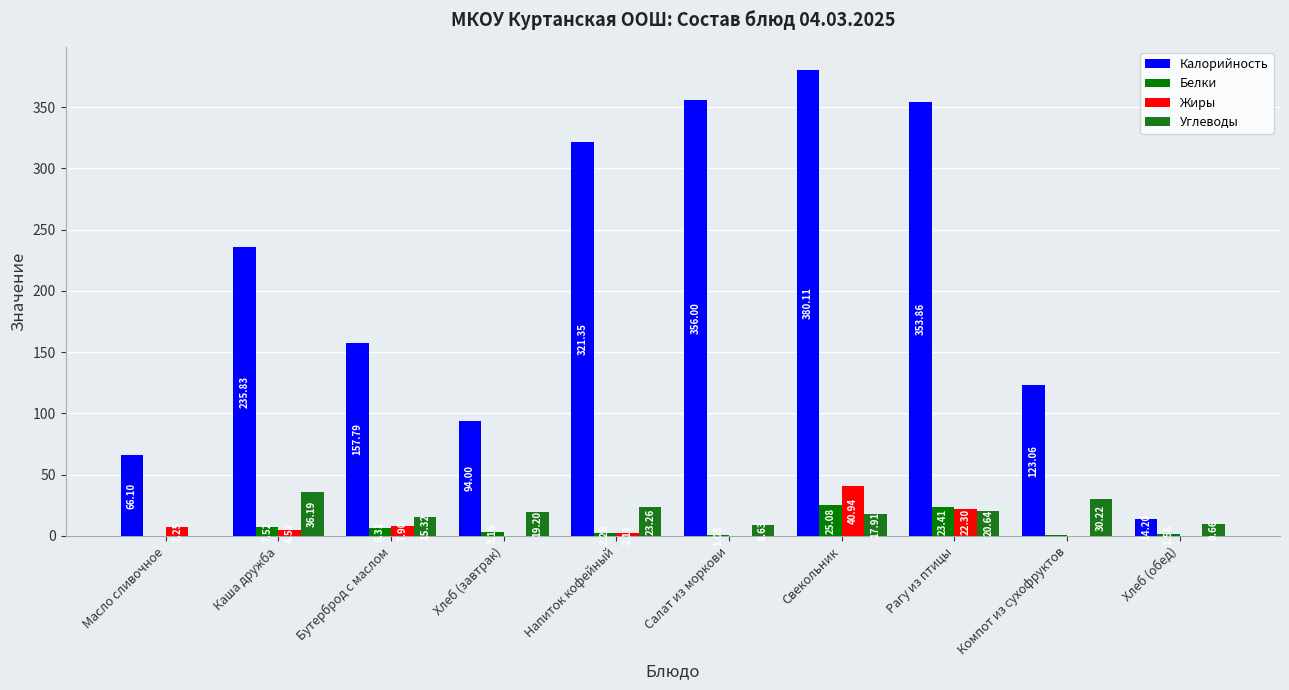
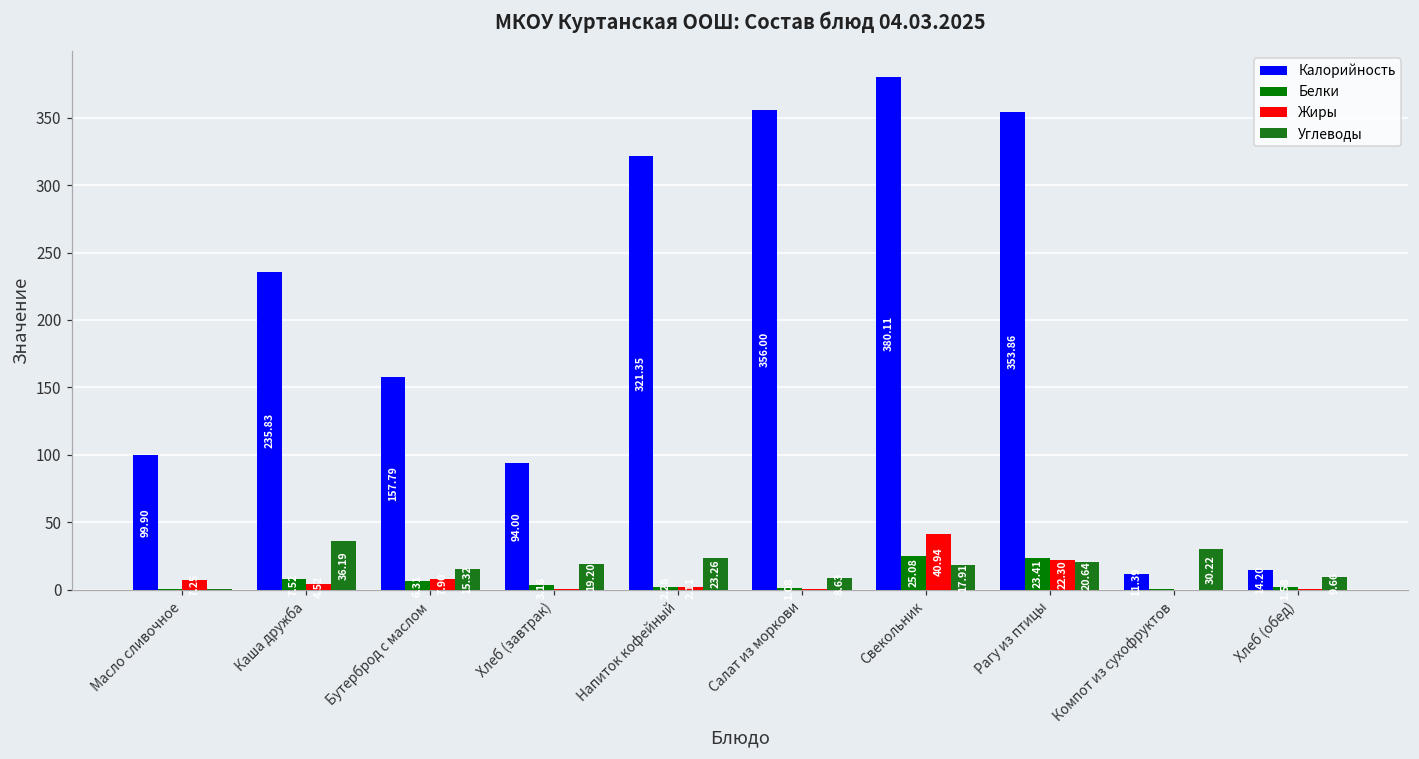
  {
    "Калорийность": {
-     "Масло сливочное": 66.10,
+     "Масло сливочное": 99.90,
      "Каша дружба": 235.83,
      "Бутерброд с маслом": 157.79,
      "Хлеб (завтрак)": 94.00,
      "Напиток кофейный": 321.35,
      "Салат из моркови": 356.00,
      "Свекольник": 380.11,
      "Рагу из птицы": 353.86,
-     "Компот из сухофруктов": 123.06,
+     "Компот из сухофруктов": 11.39,
      "Хлеб (обед)": 14.20
    },
    "Жиры": {
      "Свекольник": 40.94,
      "Рагу из птицы": 22.30
    }
  }
